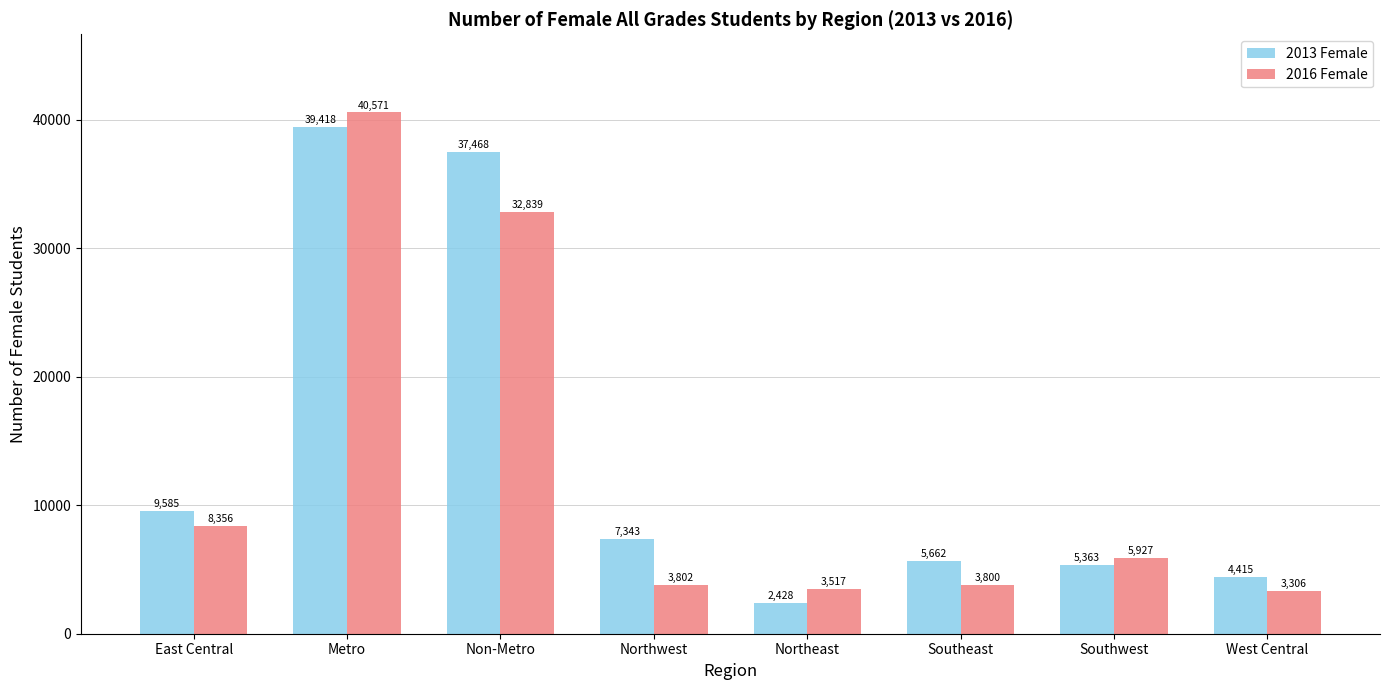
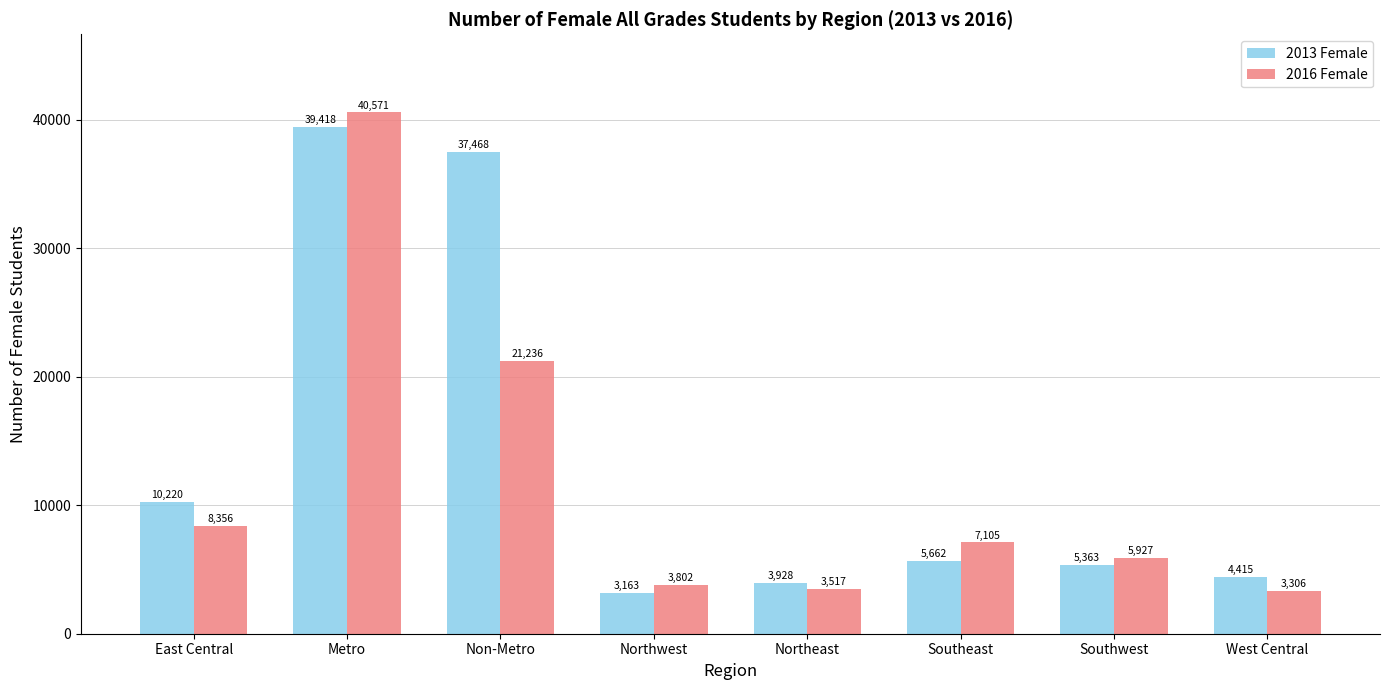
  {
    "2013 Female": {
-     "East Central": "9,585",
+     "East Central": "10,220",
      "Metro": "39,418",
      "Non-Metro": "37,468",
-     "Northwest": "7,343",
-     "Northeast": "2,428",
+     "Northwest": "3,163",
+     "Northeast": "3,928",
      "Southeast": "5,662",
      "Southwest": "5,363",
      "West Central": "4,415"
    },
    "2016 Female": {
      "East Central": "8,356",
      "Metro": "40,571",
-     "Non-Metro": "32,839",
+     "Non-Metro": "21,236",
      "Northwest": "3,802",
      "Northeast": "3,517",
-     "Southeast": "3,800",
+     "Southeast": "7,105",
      "Southwest": "5,927",
      "West Central": "3,306"
    }
  }
